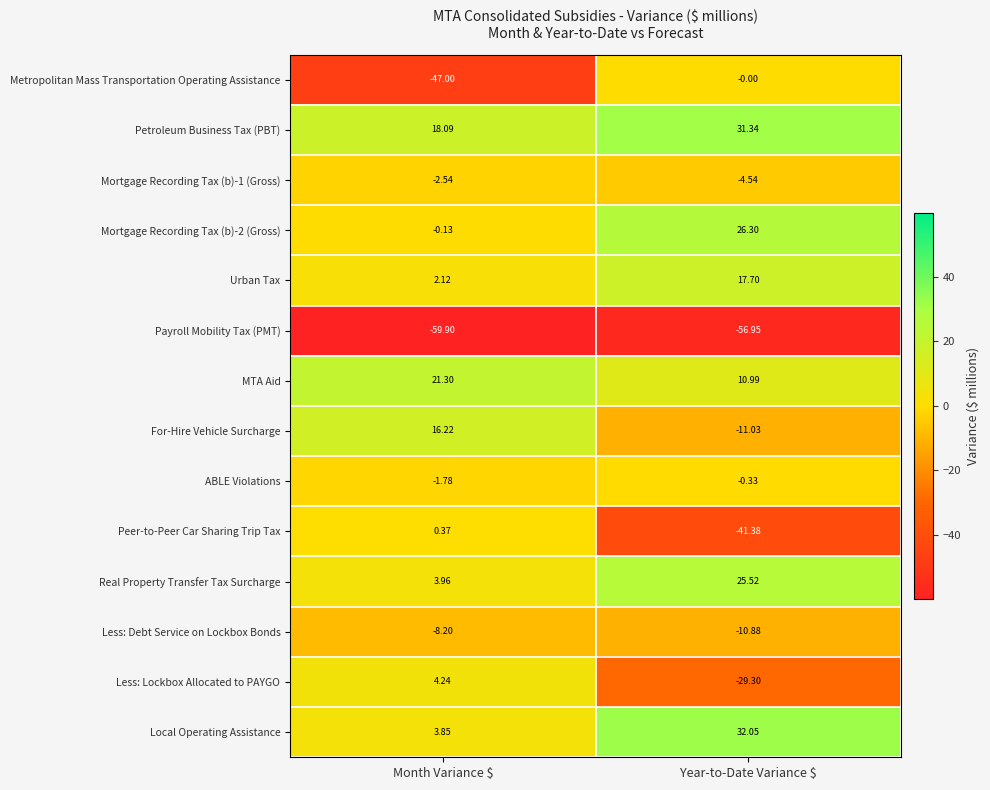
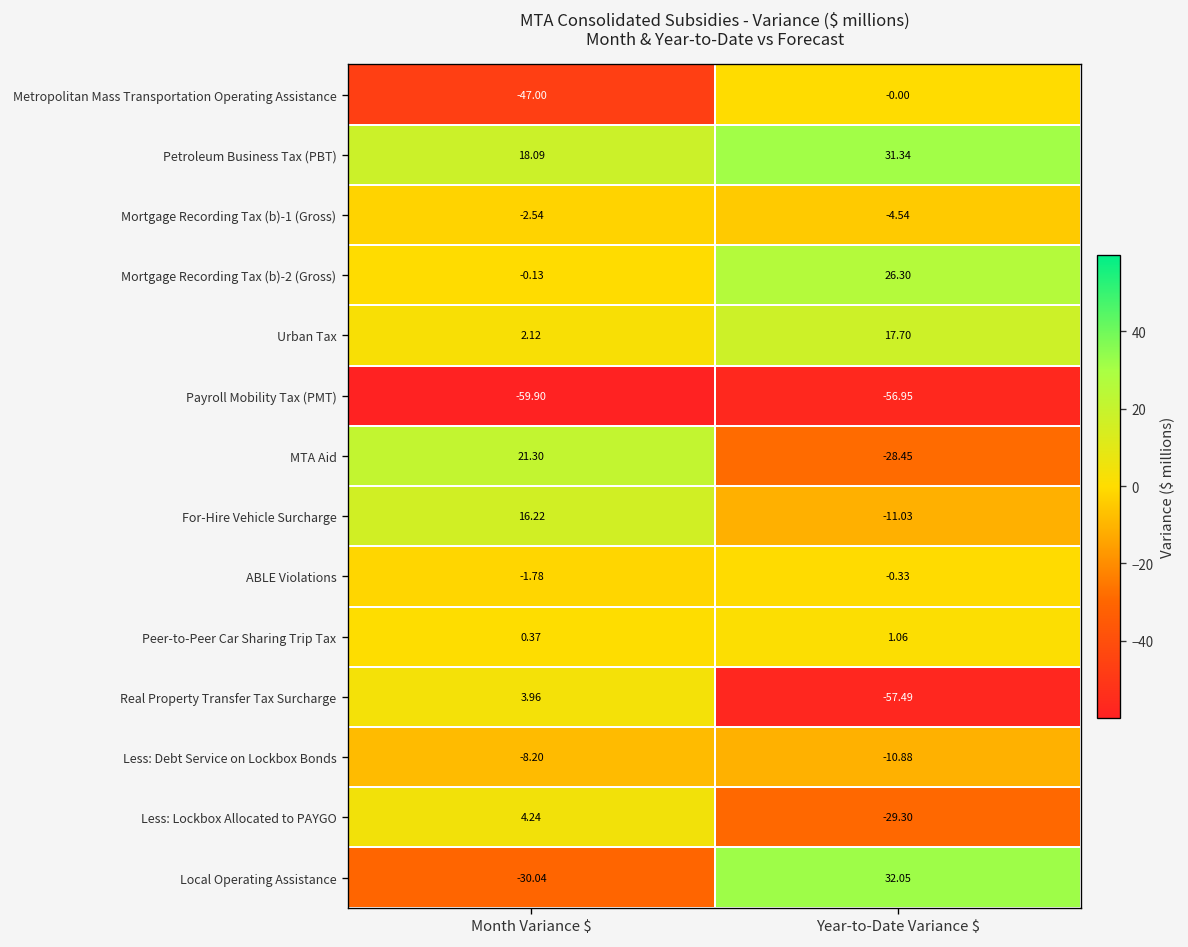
  {
    "Metropolitan Mass Transportation Operating Assistance": {
      "Month Variance $": -47.00,
      "Year-to-Date Variance $": -0.00
    },
    "Petroleum Business Tax (PBT)": {
      "Month Variance $": 18.09,
      "Year-to-Date Variance $": 31.34
    },
    "Mortgage Recording Tax (b)-1 (Gross)": {
      "Month Variance $": -2.54,
      "Year-to-Date Variance $": -4.54
    },
    "Mortgage Recording Tax (b)-2 (Gross)": {
      "Month Variance $": -0.13,
      "Year-to-Date Variance $": 26.30
    },
    "Urban Tax": {
      "Month Variance $": 2.12,
      "Year-to-Date Variance $": 17.70
    },
    "Payroll Mobility Tax (PMT)": {
      "Month Variance $": -59.90,
      "Year-to-Date Variance $": -56.95
    },
    "MTA Aid": {
      "Month Variance $": 21.30,
-     "Year-to-Date Variance $": 10.99
+     "Year-to-Date Variance $": -28.45
    },
    "For-Hire Vehicle Surcharge": {
      "Month Variance $": 16.22,
      "Year-to-Date Variance $": -11.03
    },
    "ABLE Violations": {
      "Month Variance $": -1.78,
      "Year-to-Date Variance $": -0.33
    },
    "Peer-to-Peer Car Sharing Trip Tax": {
      "Month Variance $": 0.37,
-     "Year-to-Date Variance $": -41.38
+     "Year-to-Date Variance $": 1.06
    },
    "Real Property Transfer Tax Surcharge": {
      "Month Variance $": 3.96,
-     "Year-to-Date Variance $": 25.52
+     "Year-to-Date Variance $": -57.49
    },
    "Less: Debt Service on Lockbox Bonds": {
      "Month Variance $": -8.20,
      "Year-to-Date Variance $": -10.88
    },
    "Less: Lockbox Allocated to PAYGO": {
      "Month Variance $": 4.24,
      "Year-to-Date Variance $": -29.30
    },
    "Local Operating Assistance": {
-     "Month Variance $": 3.85,
+     "Month Variance $": -30.04,
      "Year-to-Date Variance $": 32.05
    }
  }
